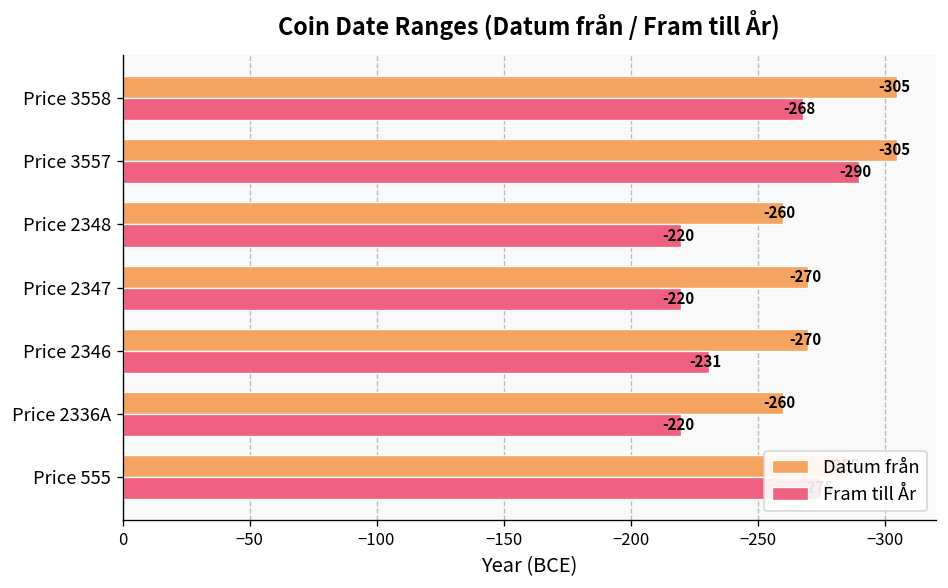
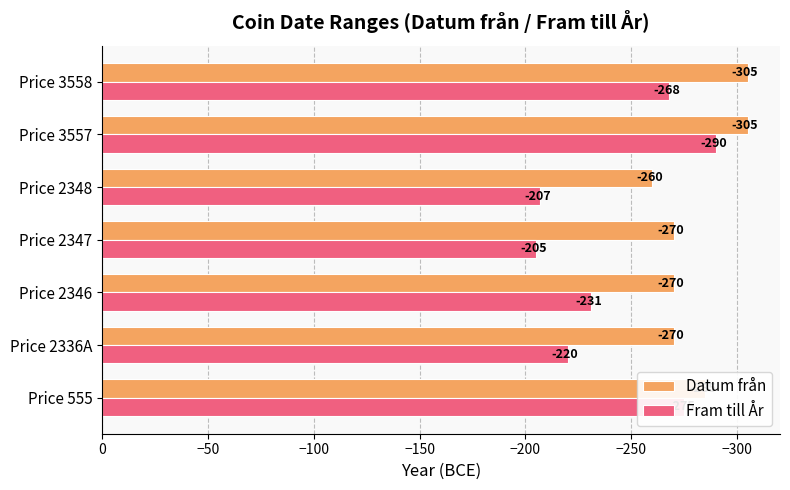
  {
    "Datum från": {
      "Price 3558": -305,
      "Price 3557": -305,
      "Price 2348": -260,
      "Price 2347": -270,
      "Price 2346": -270,
-     "Price 2336A": -260
+     "Price 2336A": -270
    },
    "Fram till År": {
      "Price 3558": -268,
      "Price 3557": -290,
-     "Price 2348": -220,
-     "Price 2347": -220,
+     "Price 2348": -207,
+     "Price 2347": -205,
      "Price 2346": -231,
      "Price 2336A": -220
    }
  }
